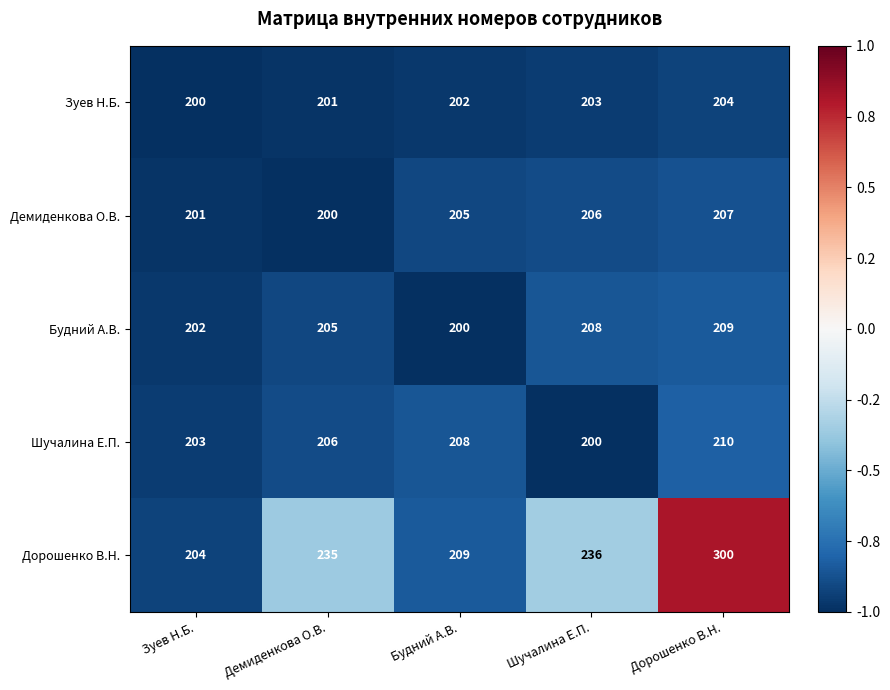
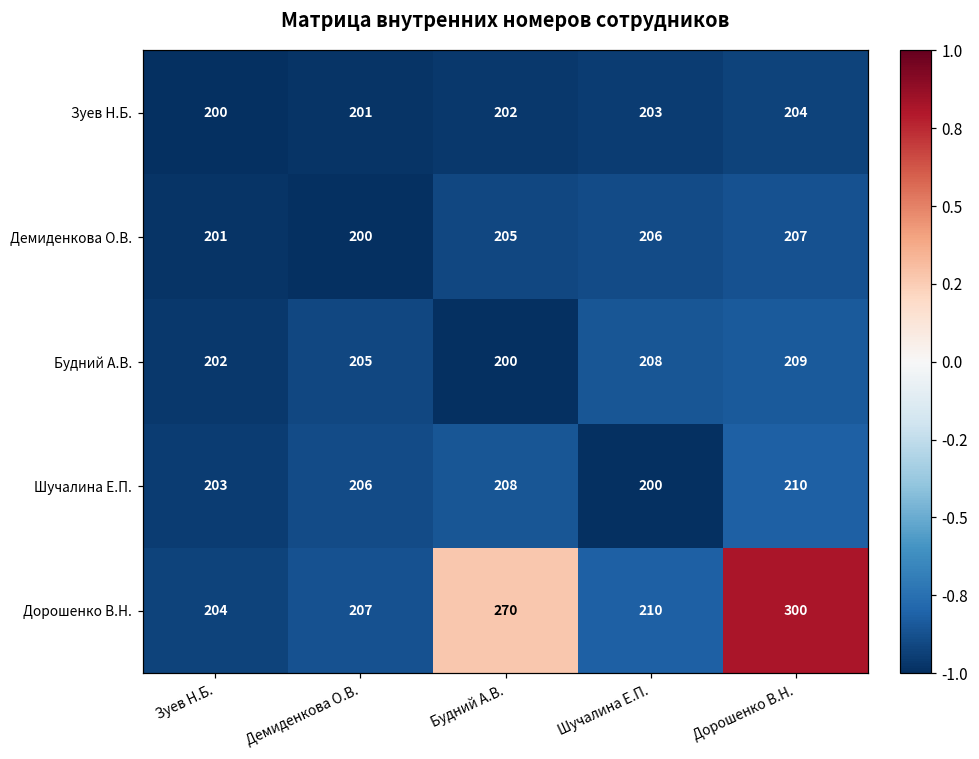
  {
    "Зуев Н.Б.": {
      "Зуев Н.Б.": 200,
      "Демиденкова О.В.": 201,
      "Будний А.В.": 202,
      "Шучалина Е.П.": 203,
      "Дорошенко В.Н.": 204
    },
    "Демиденкова О.В.": {
      "Зуев Н.Б.": 201,
      "Демиденкова О.В.": 200,
      "Будний А.В.": 205,
      "Шучалина Е.П.": 206,
      "Дорошенко В.Н.": 207
    },
    "Будний А.В.": {
      "Зуев Н.Б.": 202,
      "Демиденкова О.В.": 205,
      "Будний А.В.": 200,
      "Шучалина Е.П.": 208,
      "Дорошенко В.Н.": 209
    },
    "Шучалина Е.П.": {
      "Зуев Н.Б.": 203,
      "Демиденкова О.В.": 206,
      "Будний А.В.": 208,
      "Шучалина Е.П.": 200,
      "Дорошенко В.Н.": 210
    },
    "Дорошенко В.Н.": {
      "Зуев Н.Б.": 204,
-     "Демиденкова О.В.": 235,
-     "Будний А.В.": 209,
-     "Шучалина Е.П.": 236,
+     "Демиденкова О.В.": 207,
+     "Будний А.В.": 270,
+     "Шучалина Е.П.": 210,
      "Дорошенко В.Н.": 300
    }
  }
